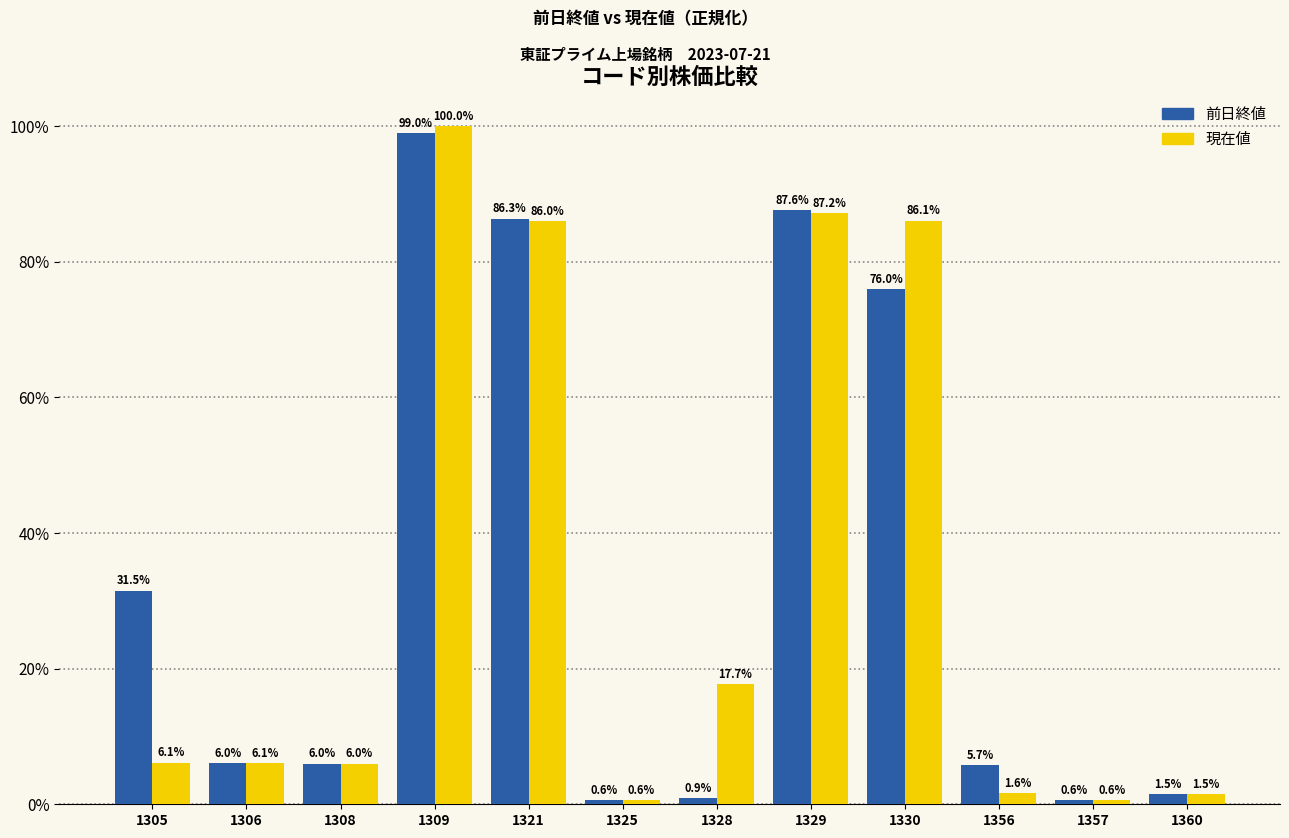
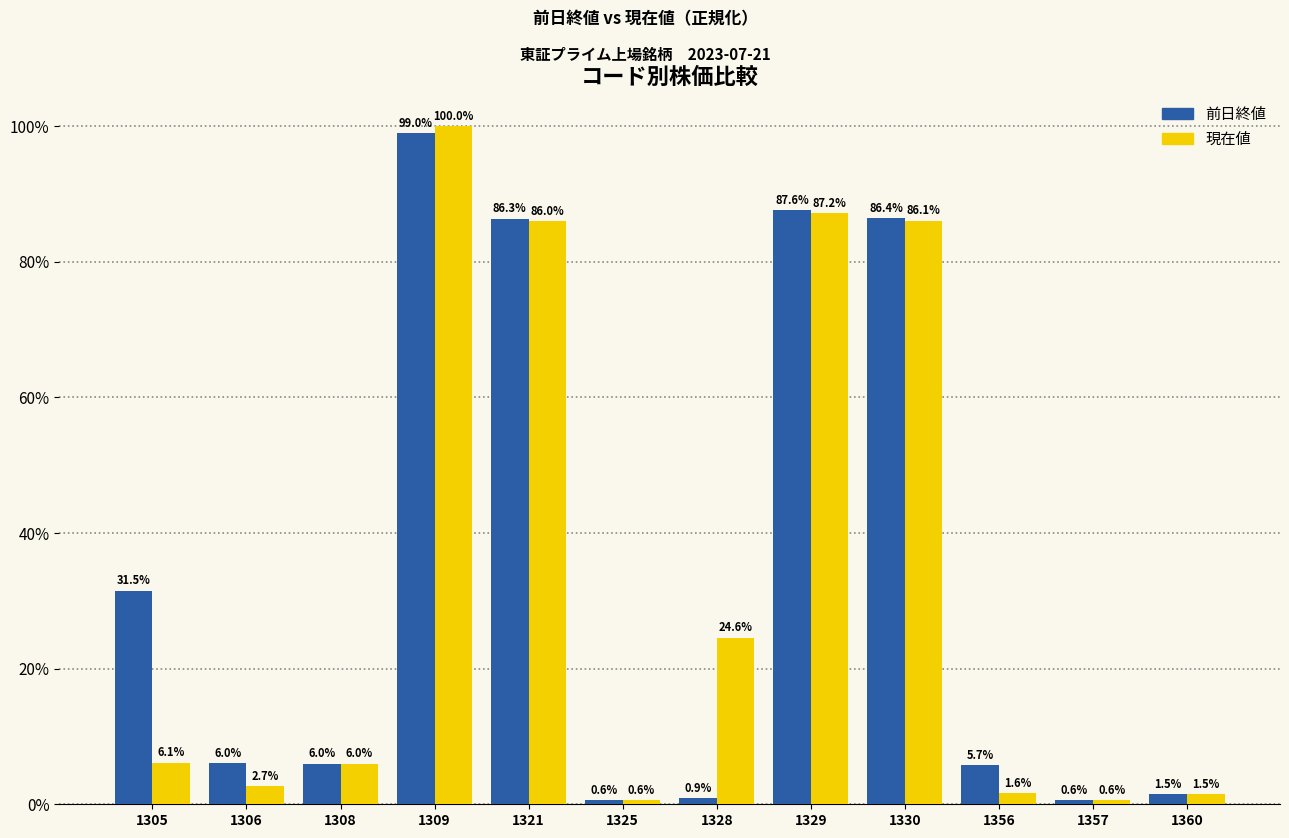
  {
    "前日終値": {
      "1305": "31.5%",
      "1306": "6.0%",
      "1308": "6.0%",
      "1309": "99.0%",
      "1321": "86.3%",
      "1325": "0.6%",
      "1328": "0.9%",
      "1329": "87.6%",
-     "1330": "76.0%",
+     "1330": "86.4%",
      "1356": "5.7%",
      "1357": "0.6%",
      "1360": "1.5%"
    },
    "現在値": {
      "1305": "6.1%",
-     "1306": "6.1%",
+     "1306": "2.7%",
      "1308": "6.0%",
      "1309": "100.0%",
      "1321": "86.0%",
      "1325": "0.6%",
-     "1328": "17.7%",
+     "1328": "24.6%",
      "1329": "87.2%",
      "1330": "86.1%",
      "1356": "1.6%",
      "1357": "0.6%",
      "1360": "1.5%"
    }
  }
